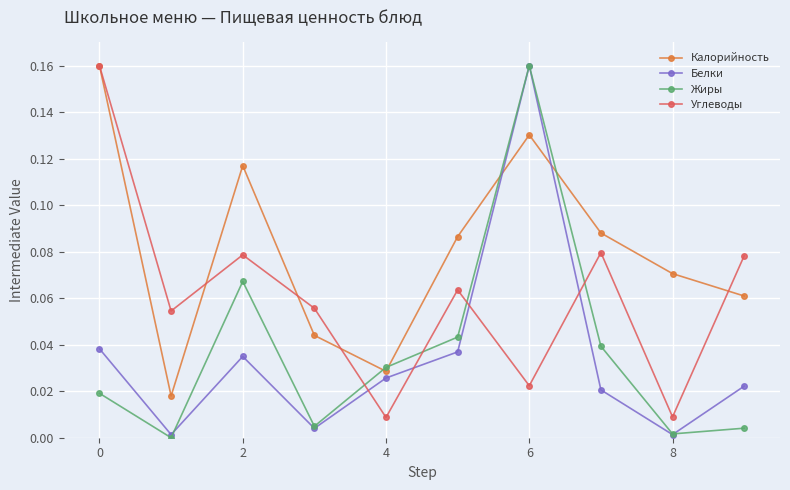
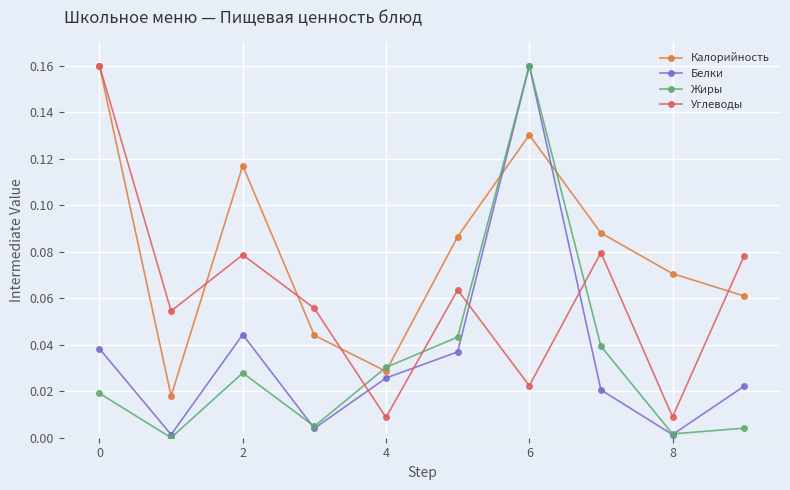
  {
    "Белки": {
      "0": 0.038,
-     "2": 0.035,
+     "2": 0.044,
      "4": 0.026
    },
    "Жиры": {
      "0": 0.019,
-     "2": 0.067,
+     "2": 0.028,
      "4": 0.030
    }
  }
